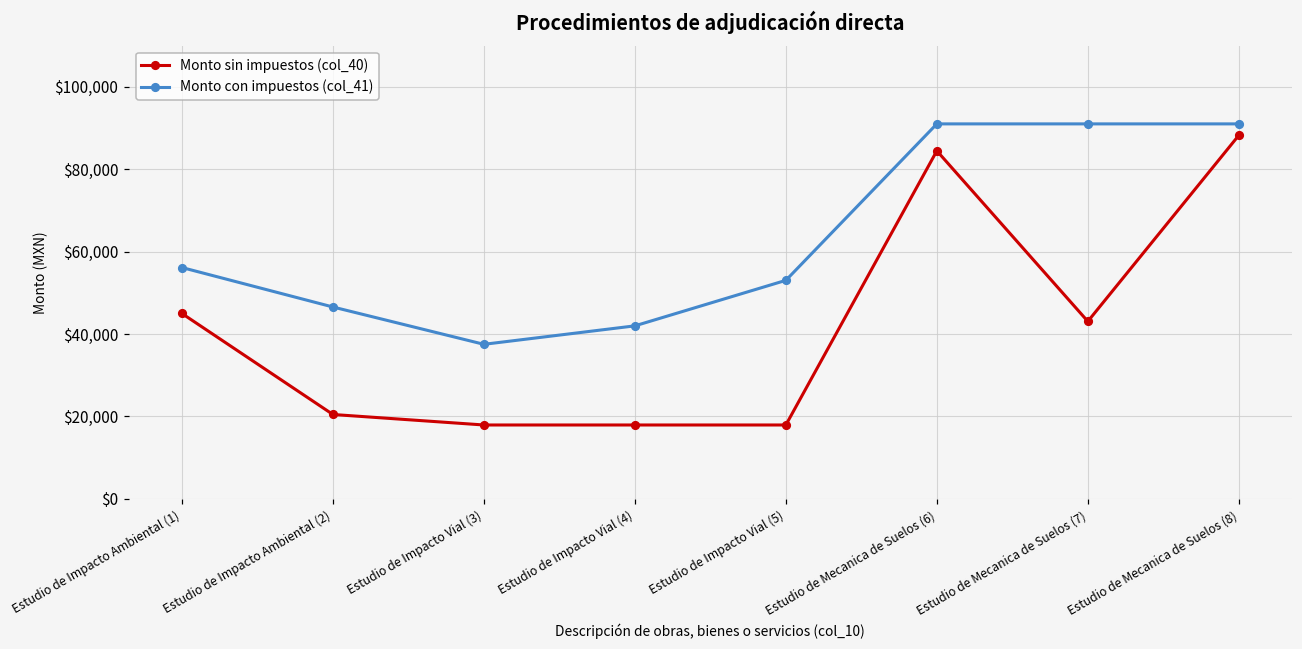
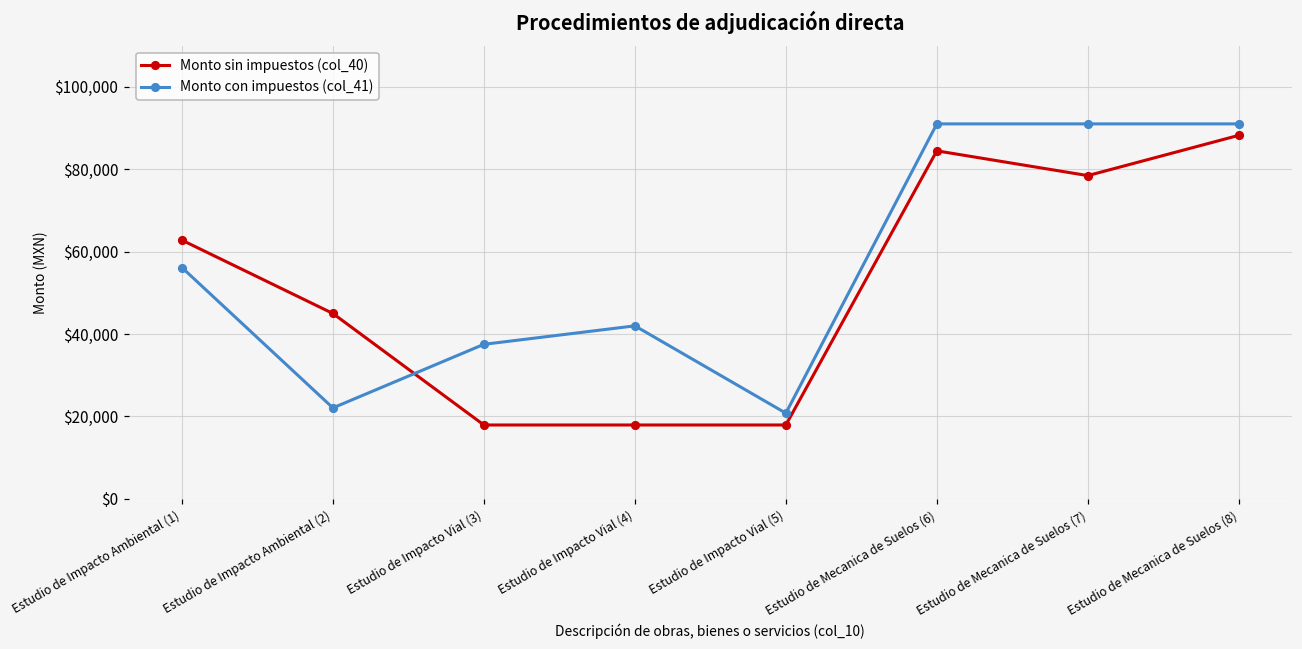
  {
    "Monto sin impuestos (col_40)": {
-     "Estudio de Impacto Ambiental (1)": "$45,000",
-     "Estudio de Impacto Ambiental (2)": "$20,000",
+     "Estudio de Impacto Ambiental (1)": "$63,000",
+     "Estudio de Impacto Ambiental (2)": "$45,000",
      "Estudio de Impacto Vial (3)": "$18,000",
      "Estudio de Impacto Vial (4)": "$18,000",
      "Estudio de Impacto Vial (5)": "$18,000",
      "Estudio de Mecanica de Suelos (6)": "$84,000",
-     "Estudio de Mecanica de Suelos (7)": "$43,000",
+     "Estudio de Mecanica de Suelos (7)": "$78,000",
      "Estudio de Mecanica de Suelos (8)": "$88,000"
    },
    "Monto con impuestos (col_41)": {
      "Estudio de Impacto Ambiental (1)": "$56,000",
-     "Estudio de Impacto Ambiental (2)": "$47,000",
+     "Estudio de Impacto Ambiental (2)": "$22,000",
      "Estudio de Impacto Vial (3)": "$38,000",
      "Estudio de Impacto Vial (4)": "$42,000",
-     "Estudio de Impacto Vial (5)": "$53,000",
+     "Estudio de Impacto Vial (5)": "$21,000",
      "Estudio de Mecanica de Suelos (6)": "$91,000",
      "Estudio de Mecanica de Suelos (7)": "$91,000",
      "Estudio de Mecanica de Suelos (8)": "$91,000"
    }
  }
